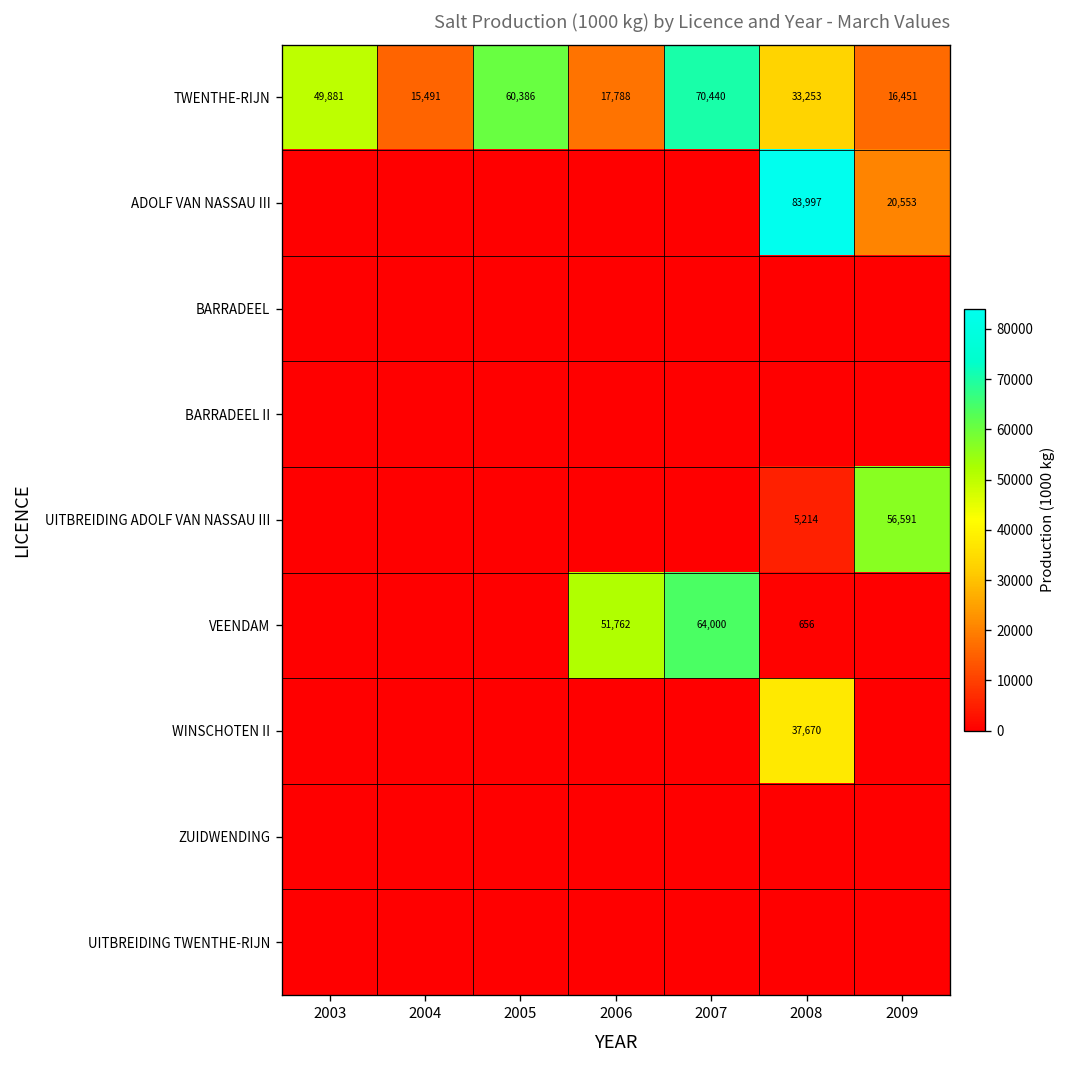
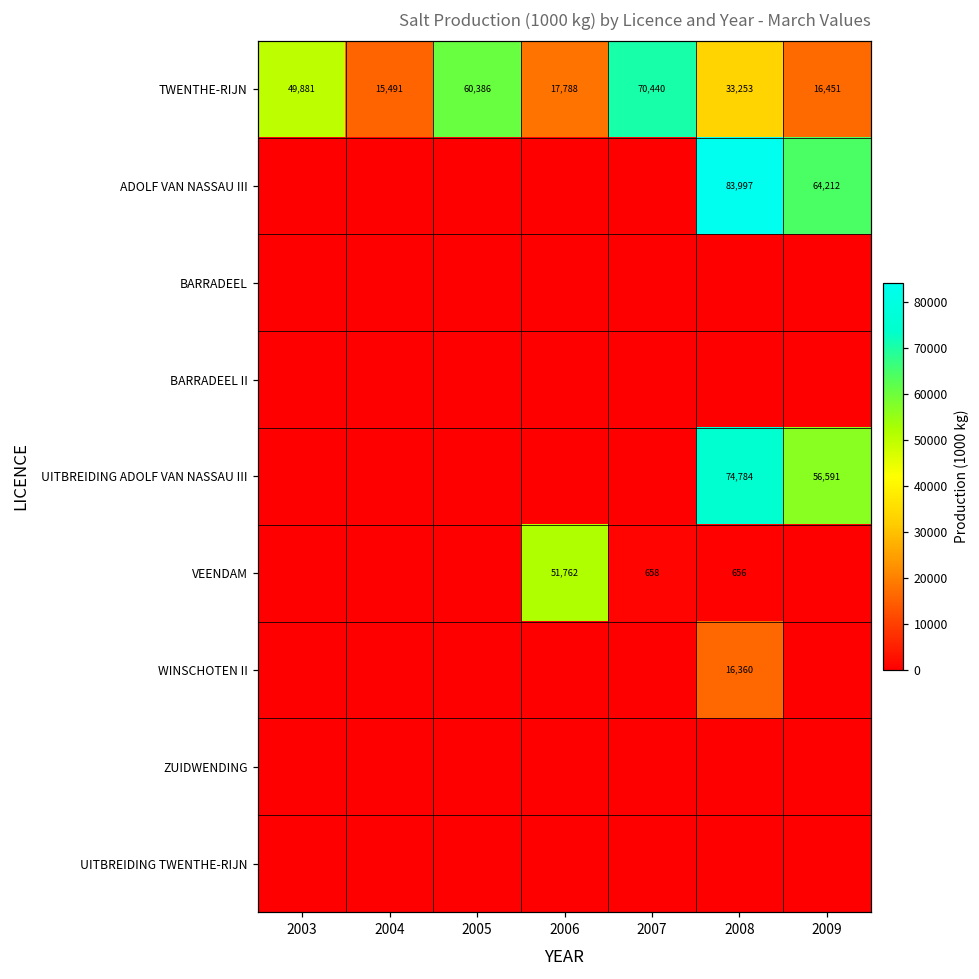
  {
    "TWENTHE-RIJN": {
      "2003": "49,881",
      "2004": "15,491",
      "2005": "60,386",
      "2006": "17,788",
      "2007": "70,440",
      "2008": "33,253",
      "2009": "16,451"
    },
    "ADOLF VAN NASSAU III": {
      "2008": "83,997",
-     "2009": "20,553"
+     "2009": "64,212"
    },
    "UITBREIDING ADOLF VAN NASSAU III": {
-     "2008": "5,214",
+     "2008": "74,784",
      "2009": "56,591"
    },
    "VEENDAM": {
      "2006": "51,762",
-     "2007": "64,000",
+     "2007": "658",
      "2008": "656"
    },
    "WINSCHOTEN II": {
-     "2008": "37,670"
+     "2008": "16,360"
    }
  }
